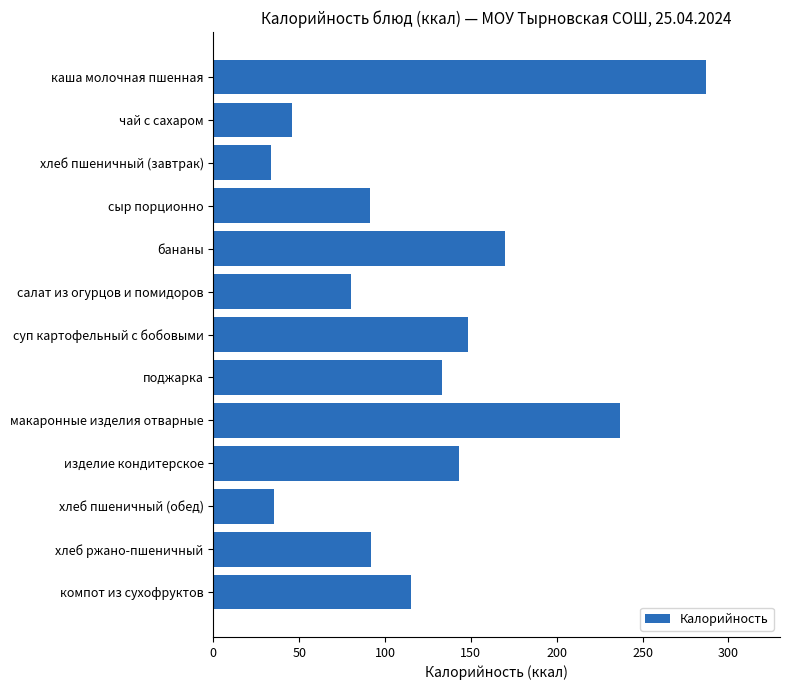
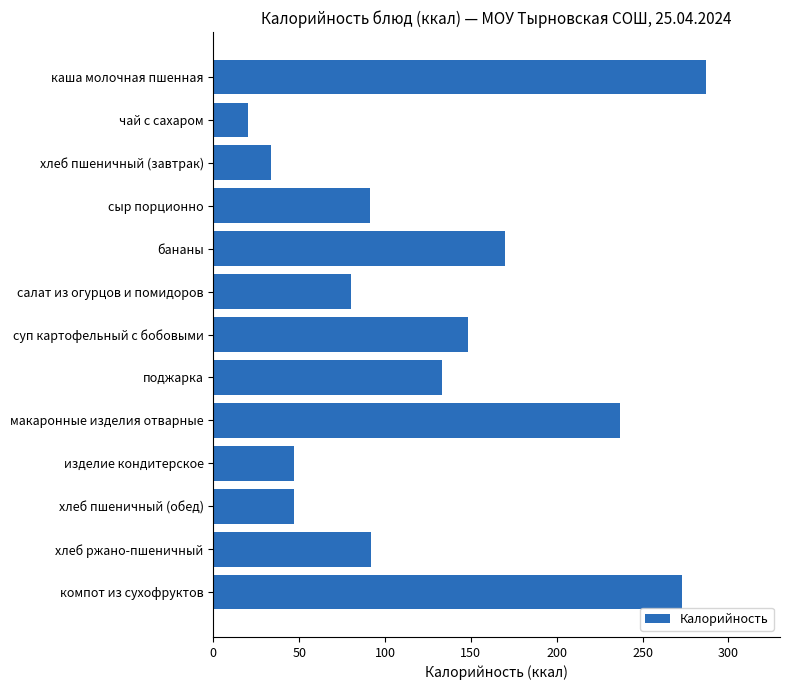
  {
    "каша молочная пшенная": 287,
-   "чай с сахаром": 46,
+   "чай с сахаром": 20,
    "хлеб пшеничный (завтрак)": 34,
    "сыр порционно": 91,
    "бананы": 170,
    "салат из огурцов и помидоров": 80,
    "суп картофельный с бобовыми": 148,
    "поджарка": 133,
    "макаронные изделия отварные": 237,
-   "изделие кондитерское": 143,
-   "хлеб пшеничный (обед)": 35,
+   "изделие кондитерское": 47,
+   "хлеб пшеничный (обед)": 47,
    "хлеб ржано-пшеничный": 92,
-   "компот из сухофруктов": 115
+   "компот из сухофруктов": 273
  }
